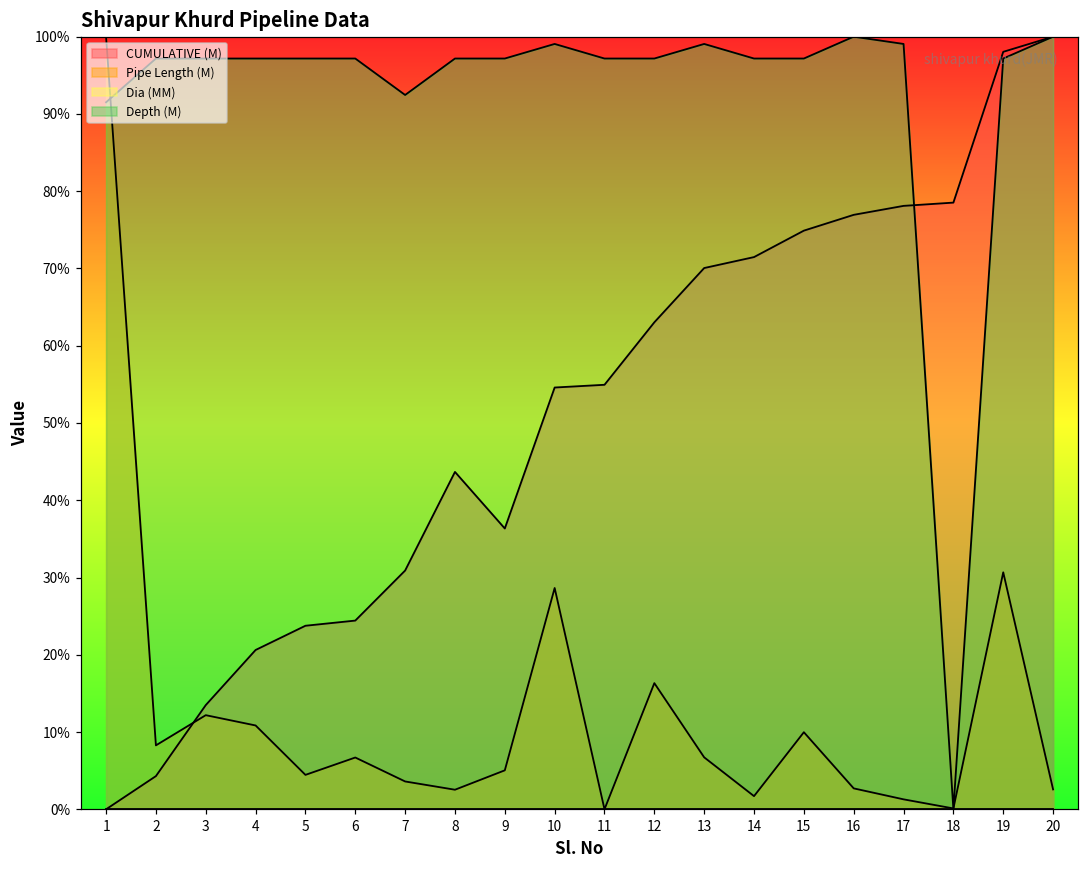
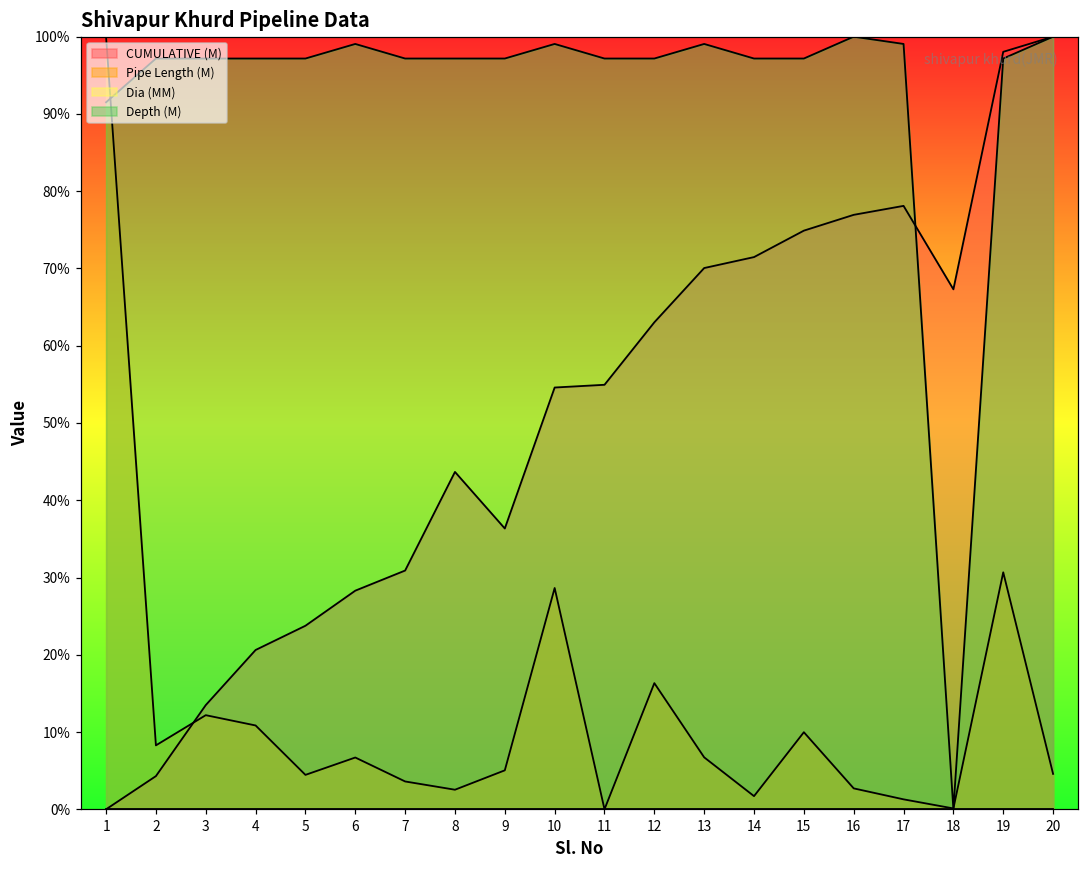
  {
    "CUMULATIVE (M)": {
      "2": "4%",
      "3": "13%",
      "4": "21%",
      "5": "24%",
-     "6": "24%",
+     "6": "28%",
      "7": "31%",
      "8": "44%",
      "9": "36%",
      "10": "55%",
      "11": "55%",
      "12": "63%",
      "13": "70%",
      "14": "71%",
      "15": "75%",
      "16": "77%",
      "17": "78%",
-     "18": "79%",
+     "18": "67%",
      "19": "98%"
    },
    "Pipe Length (M)": {
      "1": "100%",
      "2": "8%",
      "3": "12%",
      "4": "11%",
      "5": "4%",
      "6": "7%",
      "7": "4%",
      "8": "3%",
      "9": "5%",
      "10": "29%",
      "12": "16%",
      "13": "7%",
      "14": "2%",
      "15": "10%",
      "16": "3%",
      "17": "1%",
      "19": "31%",
-     "20": "3%"
+     "20": "5%"
    },
    "Dia (MM)": {
      "2": "0%",
      "3": "0%",
      "4": "0%",
      "5": "0%",
      "6": "0%",
      "7": "0%",
      "8": "0%",
      "9": "0%",
      "10": "0%",
      "12": "0%",
      "13": "0%",
      "14": "0%",
      "15": "0%",
      "16": "0%",
      "17": "0%",
      "19": "0%",
      "20": "0%"
    },
    "Depth (M)": {
      "4": "97%",
      "5": "97%",
-     "6": "97%",
-     "7": "92%",
+     "6": "99%",
+     "7": "97%",
      "8": "97%",
      "9": "97%",
      "10": "99%",
      "11": "97%",
      "12": "97%",
      "13": "99%",
      "14": "97%",
      "15": "97%",
      "16": "100%",
      "17": "99%",
      "19": "97%"
    }
  }
